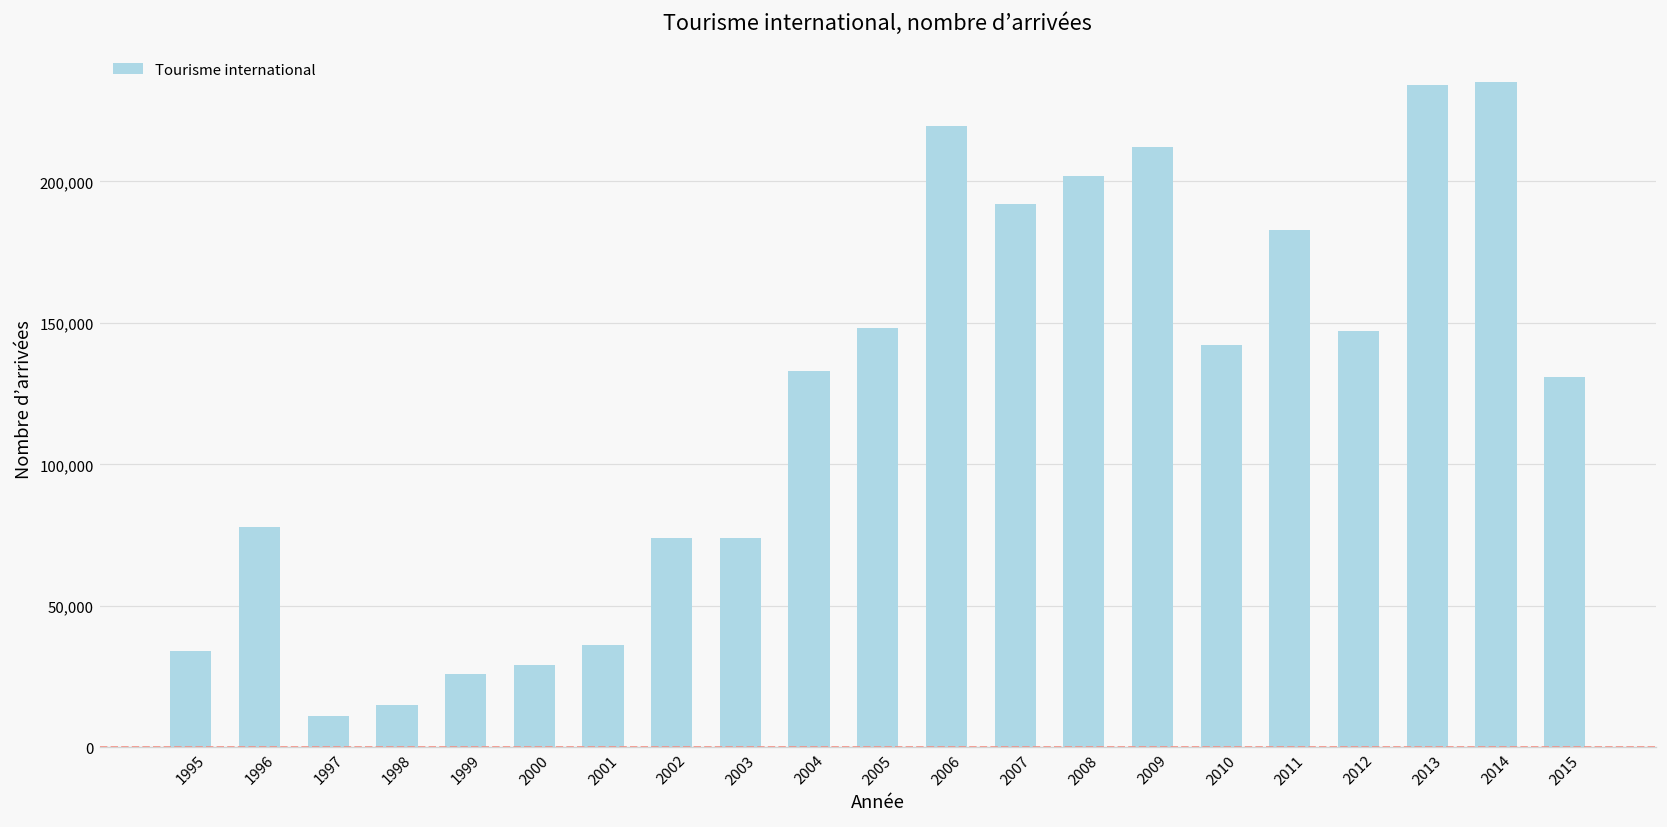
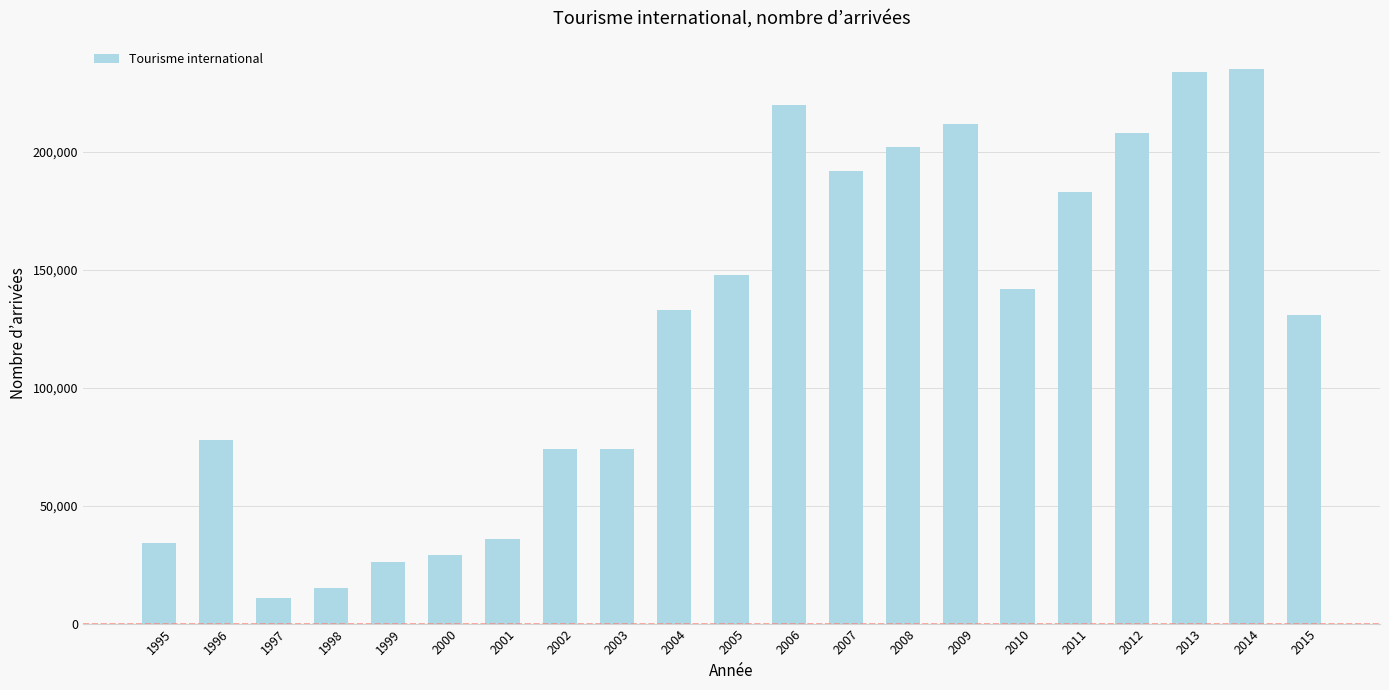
  {
    "1995": "34,000",
    "1996": "78,000",
    "1997": "11,000",
    "1998": "15,000",
    "1999": "26,000",
    "2000": "29,000",
    "2001": "36,000",
    "2002": "74,000",
    "2003": "74,000",
    "2004": "133,000",
    "2005": "148,000",
    "2006": "220,000",
    "2007": "192,000",
    "2008": "202,000",
    "2009": "212,000",
    "2010": "142,000",
    "2011": "183,000",
-   "2012": "147,000",
+   "2012": "208,000",
    "2013": "234,000",
    "2014": "235,000",
    "2015": "131,000"
  }
